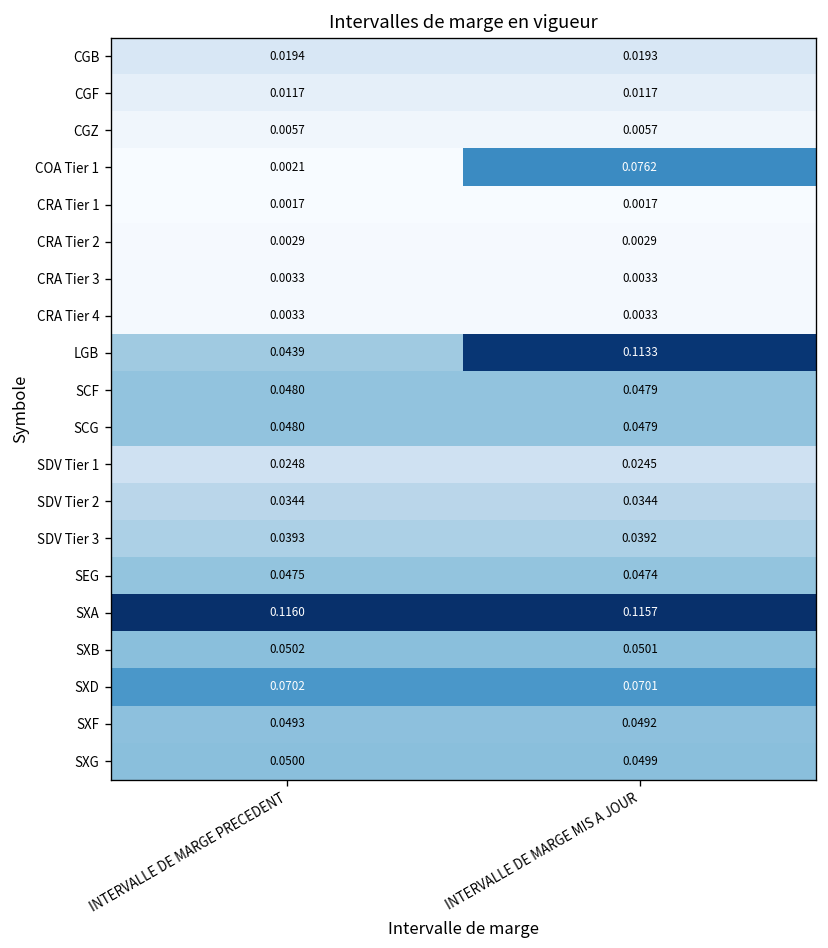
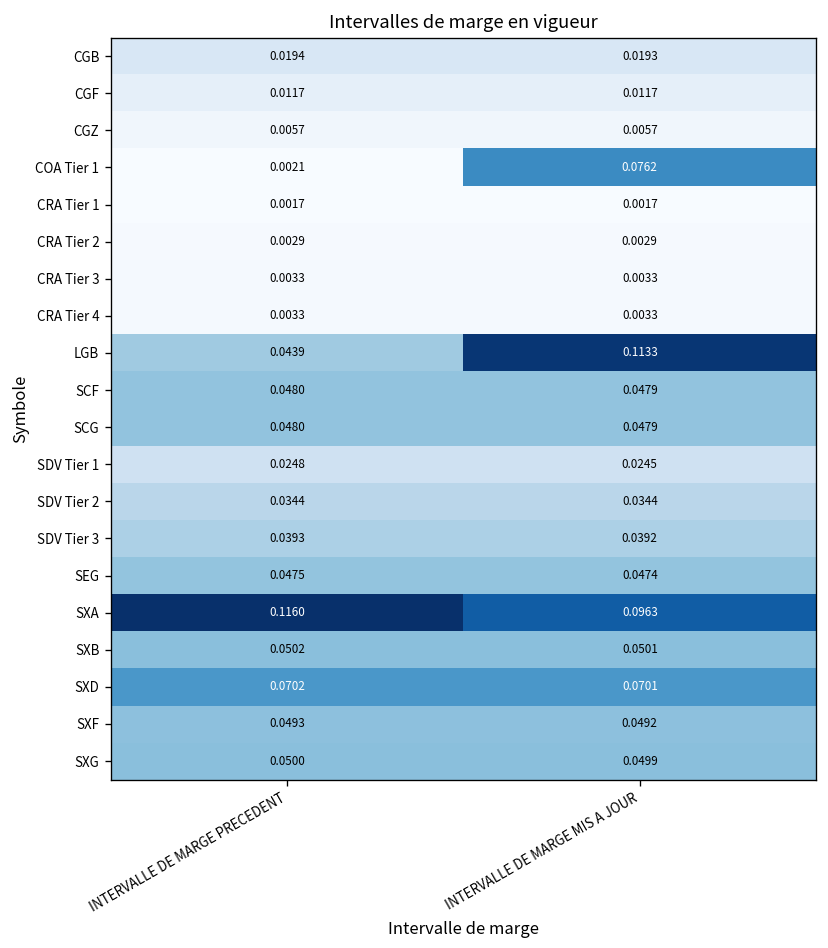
  {
    "CGB": {
      "INTERVALLE DE MARGE PRECEDENT": 0.0194,
      "INTERVALLE DE MARGE MIS A JOUR": 0.0193
    },
    "CGF": {
      "INTERVALLE DE MARGE PRECEDENT": 0.0117,
      "INTERVALLE DE MARGE MIS A JOUR": 0.0117
    },
    "CGZ": {
      "INTERVALLE DE MARGE PRECEDENT": 0.0057,
      "INTERVALLE DE MARGE MIS A JOUR": 0.0057
    },
    "COA Tier 1": {
      "INTERVALLE DE MARGE PRECEDENT": 0.0021,
      "INTERVALLE DE MARGE MIS A JOUR": 0.0762
    },
    "CRA Tier 1": {
      "INTERVALLE DE MARGE PRECEDENT": 0.0017,
      "INTERVALLE DE MARGE MIS A JOUR": 0.0017
    },
    "CRA Tier 2": {
      "INTERVALLE DE MARGE PRECEDENT": 0.0029,
      "INTERVALLE DE MARGE MIS A JOUR": 0.0029
    },
    "CRA Tier 3": {
      "INTERVALLE DE MARGE PRECEDENT": 0.0033,
      "INTERVALLE DE MARGE MIS A JOUR": 0.0033
    },
    "CRA Tier 4": {
      "INTERVALLE DE MARGE PRECEDENT": 0.0033,
      "INTERVALLE DE MARGE MIS A JOUR": 0.0033
    },
    "LGB": {
      "INTERVALLE DE MARGE PRECEDENT": 0.0439,
      "INTERVALLE DE MARGE MIS A JOUR": 0.1133
    },
    "SCF": {
      "INTERVALLE DE MARGE PRECEDENT": 0.0480,
      "INTERVALLE DE MARGE MIS A JOUR": 0.0479
    },
    "SCG": {
      "INTERVALLE DE MARGE PRECEDENT": 0.0480,
      "INTERVALLE DE MARGE MIS A JOUR": 0.0479
    },
    "SDV Tier 1": {
      "INTERVALLE DE MARGE PRECEDENT": 0.0248,
      "INTERVALLE DE MARGE MIS A JOUR": 0.0245
    },
    "SDV Tier 2": {
      "INTERVALLE DE MARGE PRECEDENT": 0.0344,
      "INTERVALLE DE MARGE MIS A JOUR": 0.0344
    },
    "SDV Tier 3": {
      "INTERVALLE DE MARGE PRECEDENT": 0.0393,
      "INTERVALLE DE MARGE MIS A JOUR": 0.0392
    },
    "SEG": {
      "INTERVALLE DE MARGE PRECEDENT": 0.0475,
      "INTERVALLE DE MARGE MIS A JOUR": 0.0474
    },
    "SXA": {
      "INTERVALLE DE MARGE PRECEDENT": 0.1160,
-     "INTERVALLE DE MARGE MIS A JOUR": 0.1157
+     "INTERVALLE DE MARGE MIS A JOUR": 0.0963
    },
    "SXB": {
      "INTERVALLE DE MARGE PRECEDENT": 0.0502,
      "INTERVALLE DE MARGE MIS A JOUR": 0.0501
    },
    "SXD": {
      "INTERVALLE DE MARGE PRECEDENT": 0.0702,
      "INTERVALLE DE MARGE MIS A JOUR": 0.0701
    },
    "SXF": {
      "INTERVALLE DE MARGE PRECEDENT": 0.0493,
      "INTERVALLE DE MARGE MIS A JOUR": 0.0492
    },
    "SXG": {
      "INTERVALLE DE MARGE PRECEDENT": 0.0500,
      "INTERVALLE DE MARGE MIS A JOUR": 0.0499
    }
  }
